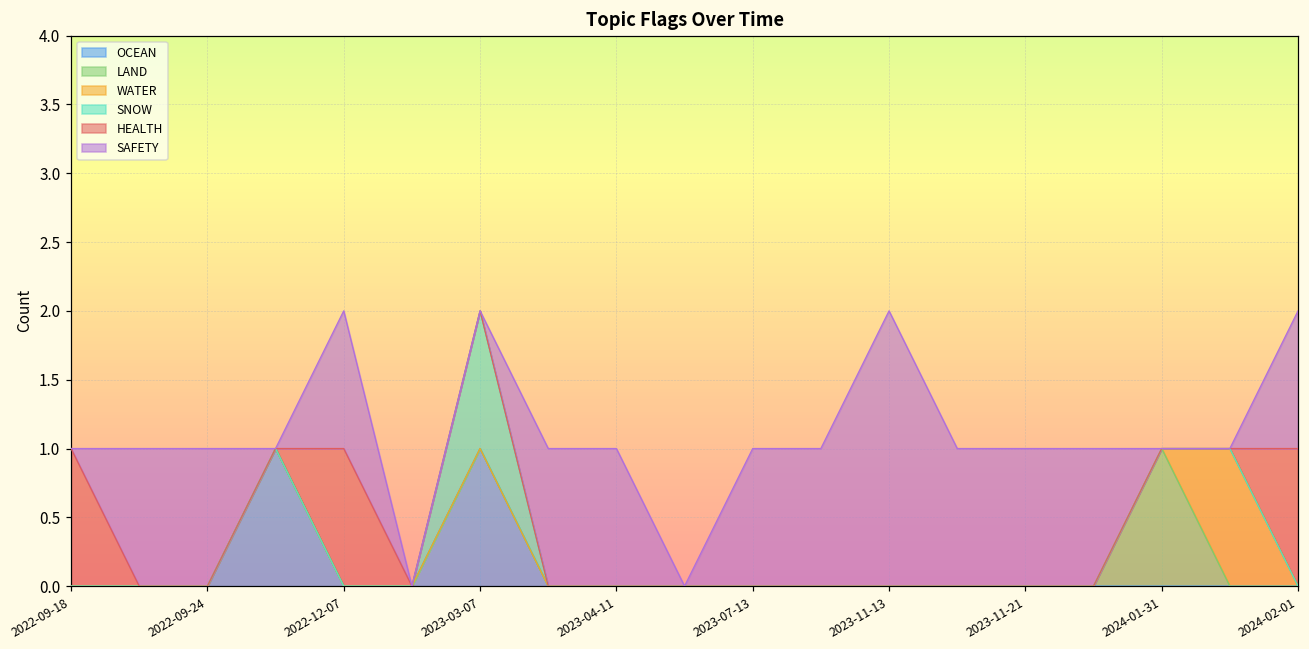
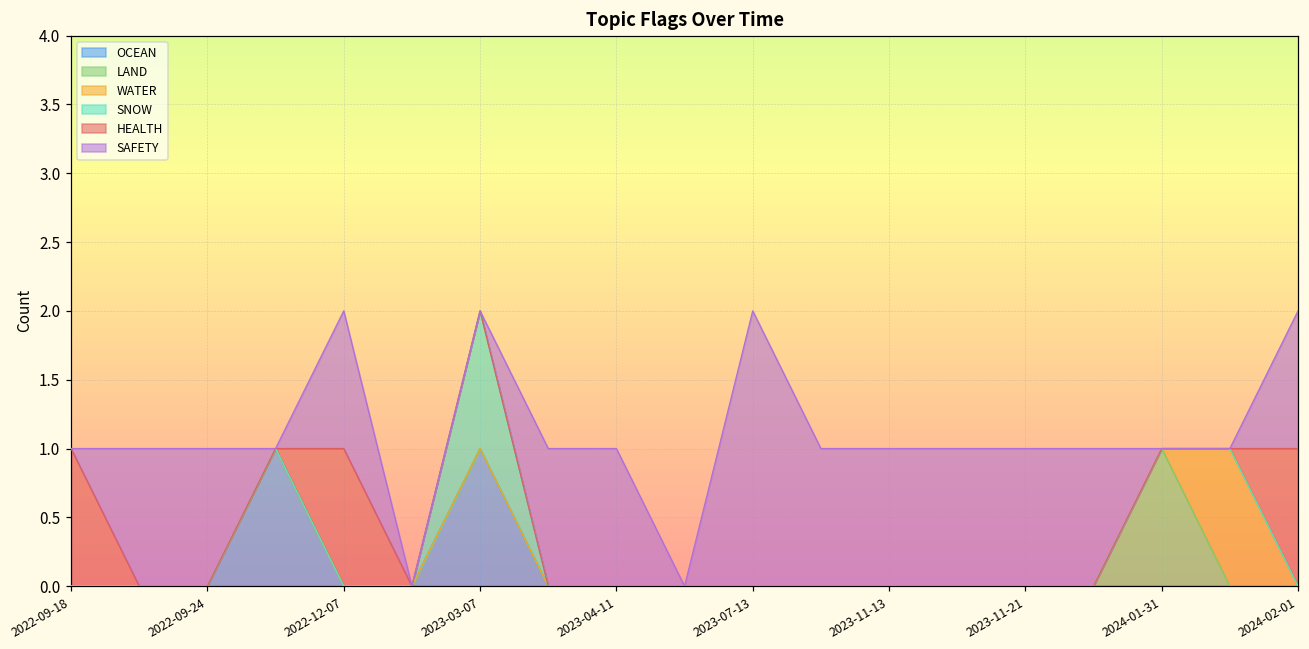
  {
    "OCEAN": {
      "2024-01-31": 0
    },
    "HEALTH": {
      "2022-12-07": 1
    },
    "SAFETY": {
      "2022-12-07": 2,
      "2023-04-11": 1,
-     "2023-07-13": 1,
-     "2023-11-13": 2,
+     "2023-07-13": 2,
+     "2023-11-13": 1,
      "2023-11-21": 1
    }
  }
